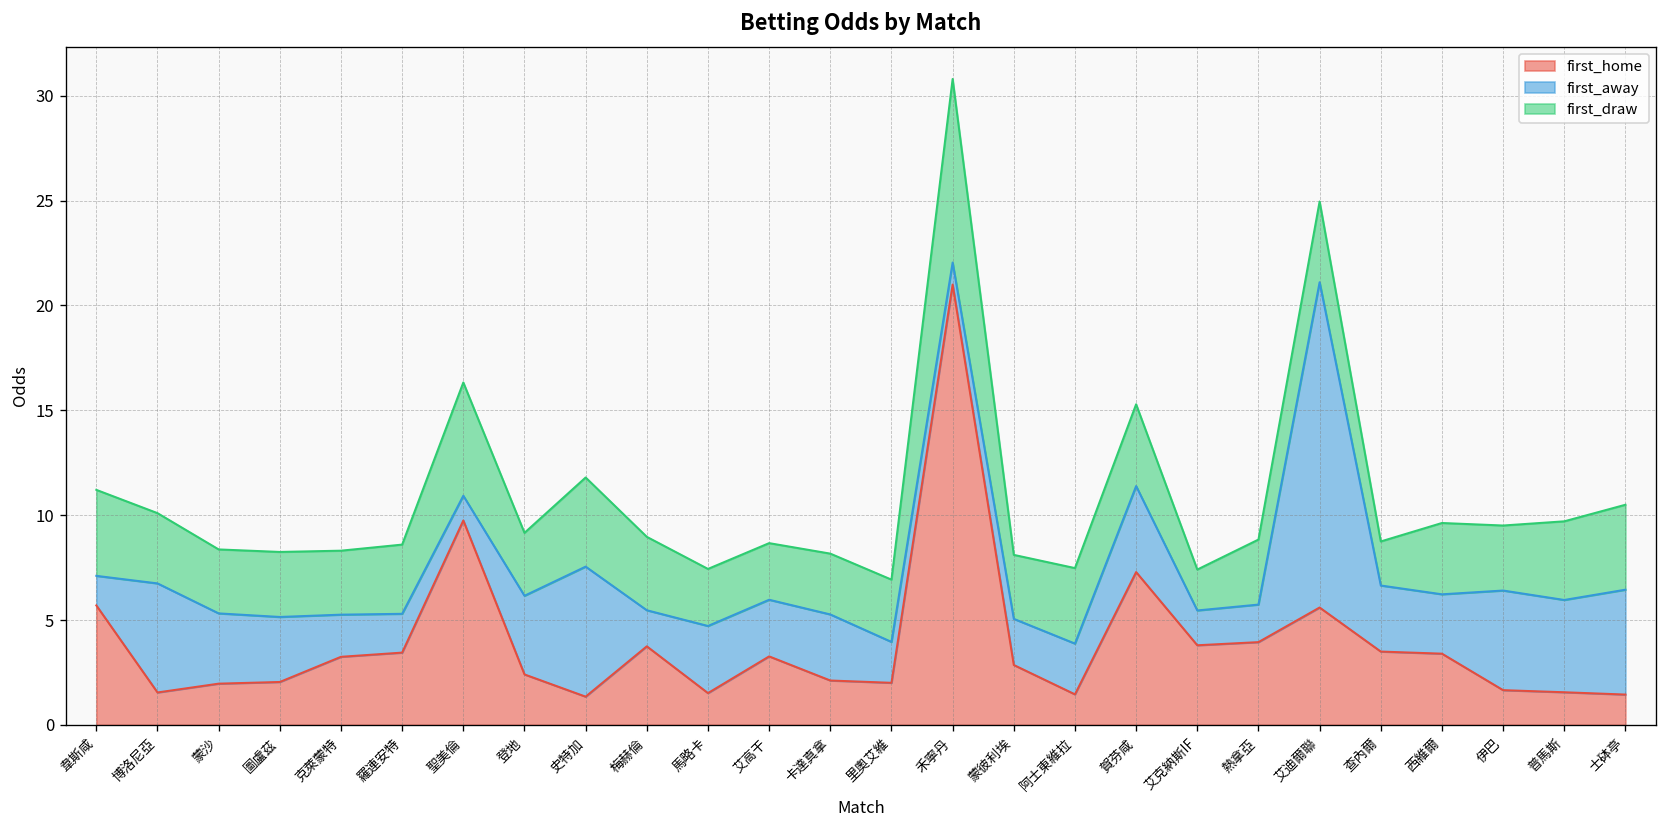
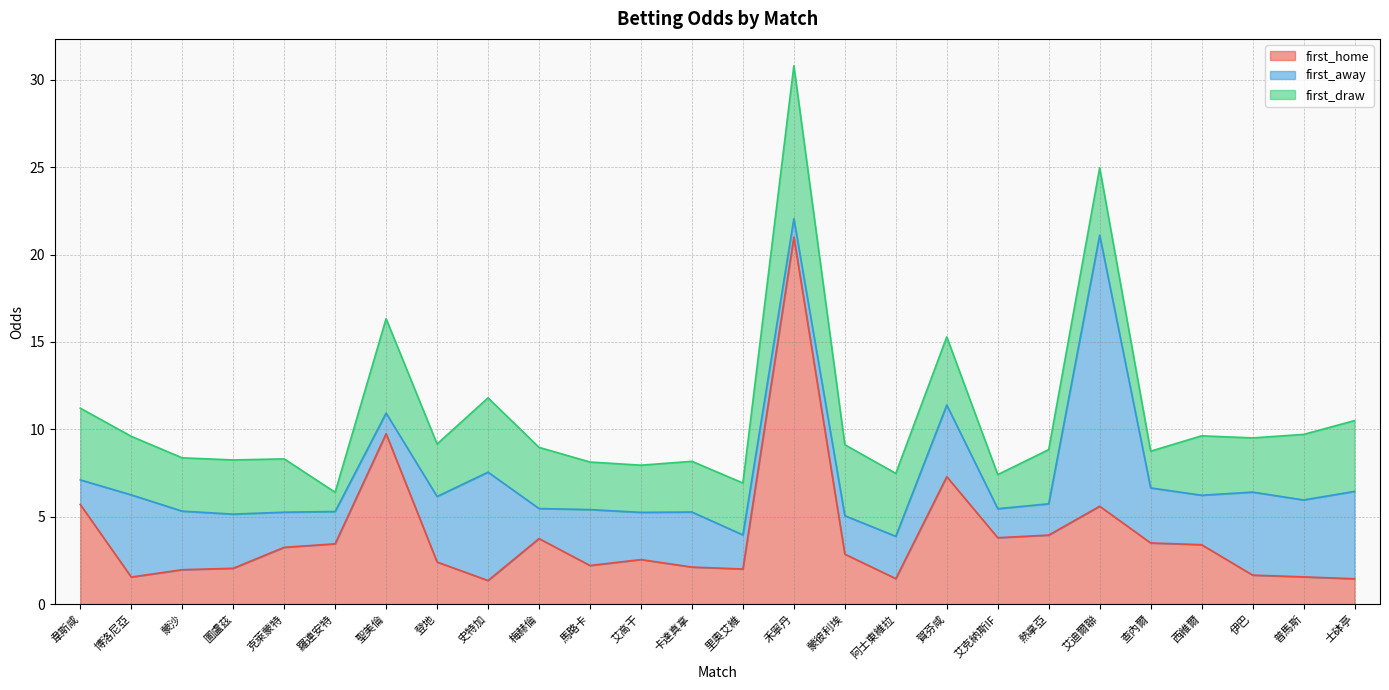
  {
    "first_home": {
      "韋斯咸": 5.7,
      "博洛尼亞": 1.6,
      "蒙沙": 2.0,
      "圖盧茲": 2.1,
      "克萊蒙特": 3.3,
      "羅連安特": 3.5,
      "聖美倫": 9.8,
      "登地": 2.4,
      "史特加": 1.4,
      "梅赫倫": 3.8,
-     "馬略卡": 1.5,
-     "艾高干": 3.3,
+     "馬略卡": 2.2,
+     "艾高干": 2.6,
      "卡達真拿": 2.1,
      "里奧艾維": 2.0,
      "禾寧丹": 21.0,
      "蒙彼利埃": 2.9,
      "阿士東維拉": 1.5,
      "賀芬咸": 7.3,
      "艾克納斯IF": 3.8,
      "熱拿亞": 4.0,
      "艾迪爾聯": 5.6,
      "查內爾": 3.5,
      "西維爾": 3.4,
      "伊巴": 1.7,
      "普馬斯": 1.6,
      "士砵亭": 1.5
    },
    "first_away": {
      "韋斯咸": 1.4,
-     "博洛尼亞": 5.2,
+     "博洛尼亞": 4.7,
      "蒙沙": 3.4,
      "圖盧茲": 3.1,
      "克萊蒙特": 2.0,
      "羅連安特": 1.9,
      "聖美倫": 1.2,
      "登地": 3.8,
      "史特加": 6.2,
      "梅赫倫": 1.7,
      "馬略卡": 3.2,
      "艾高干": 2.7,
      "卡達真拿": 3.1,
      "里奧艾維": 2.0,
      "禾寧丹": 1.1,
      "蒙彼利埃": 2.2,
      "阿士東維拉": 2.4,
      "賀芬咸": 4.1,
      "艾克納斯IF": 1.7,
      "熱拿亞": 1.8,
      "艾迪爾聯": 15.5,
      "查內爾": 3.2,
      "西維爾": 2.8,
      "伊巴": 4.8,
      "普馬斯": 4.4,
      "士砵亭": 5.0
    },
    "first_draw": {
      "韋斯咸": 4.1,
      "博洛尼亞": 3.3,
      "蒙沙": 3.1,
      "圖盧茲": 3.1,
      "克萊蒙特": 3.0,
-     "羅連安特": 3.3,
+     "羅連安特": 1.1,
      "聖美倫": 5.4,
      "登地": 3.0,
      "史特加": 4.3,
      "梅赫倫": 3.5,
      "馬略卡": 2.7,
      "艾高干": 2.7,
      "卡達真拿": 2.9,
      "里奧艾維": 3.0,
      "禾寧丹": 8.8,
-     "蒙彼利埃": 3.0,
+     "蒙彼利埃": 4.1,
      "阿士東維拉": 3.6,
      "賀芬咸": 3.9,
      "艾克納斯IF": 2.0,
      "熱拿亞": 3.1,
      "艾迪爾聯": 3.9,
      "查內爾": 2.1,
      "西維爾": 3.4,
      "伊巴": 3.1,
      "普馬斯": 3.8,
      "士砵亭": 4.1
    }
  }
